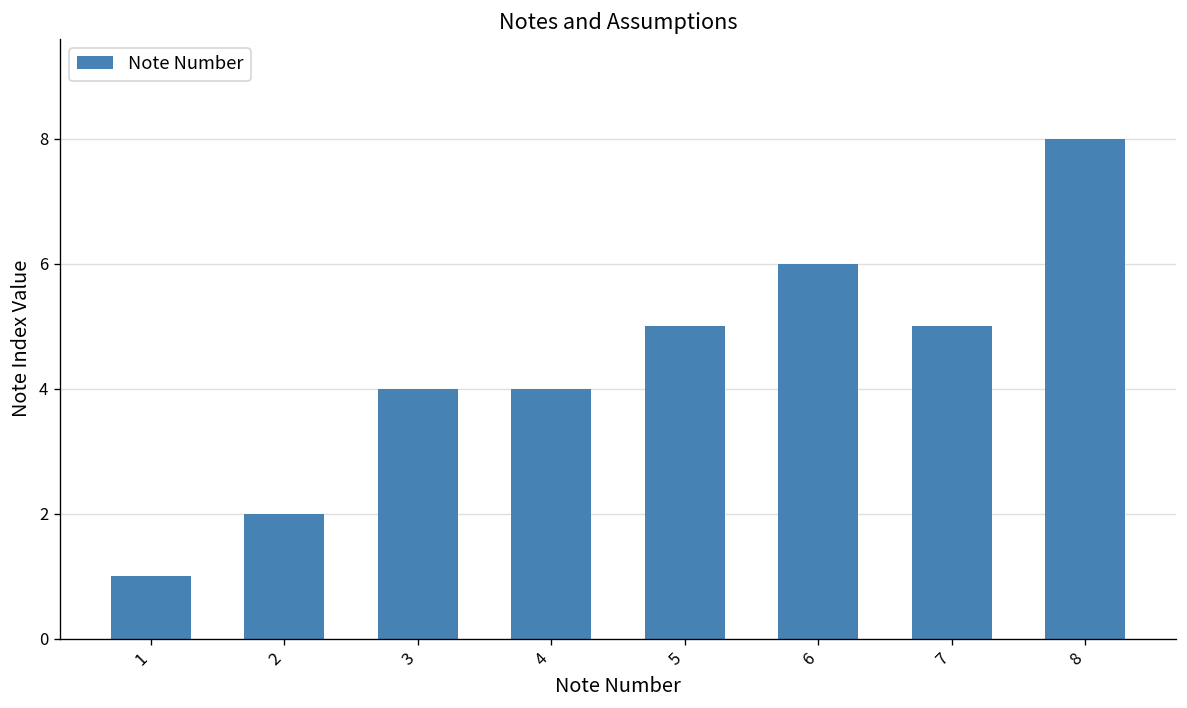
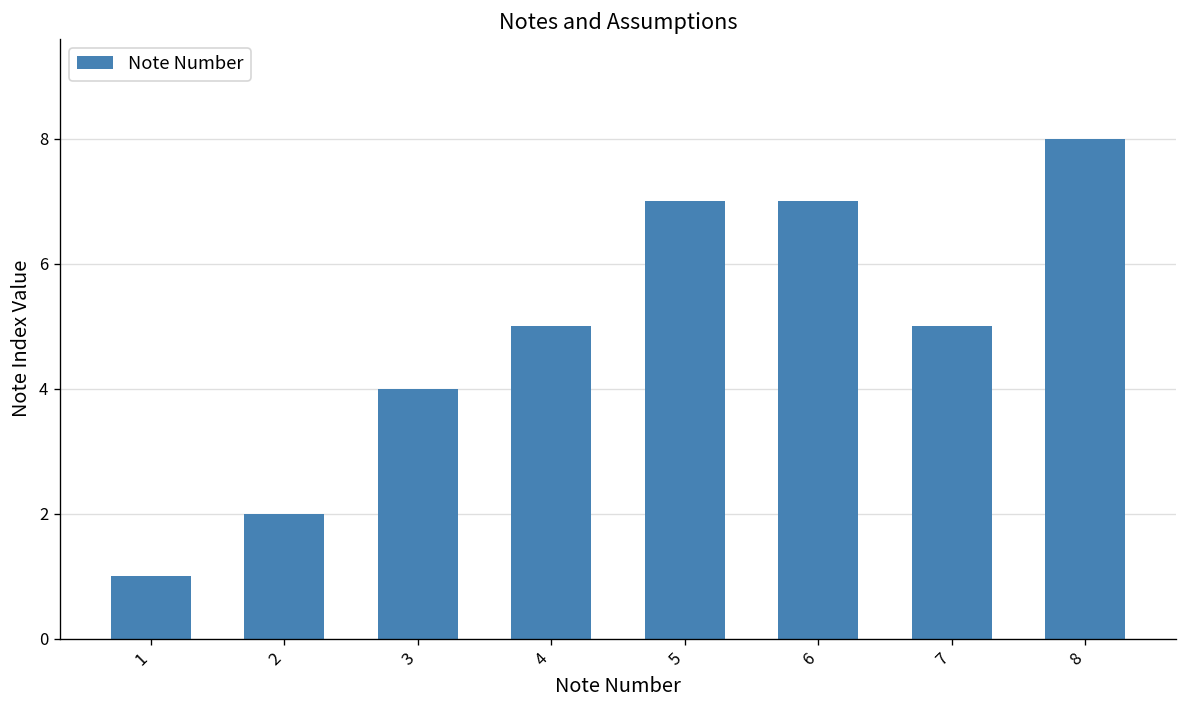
  {
    "1": 1,
    "2": 2,
    "3": 4,
-   "4": 4,
-   "5": 5,
-   "6": 6,
+   "4": 5,
+   "5": 7,
+   "6": 7,
    "7": 5,
    "8": 8
  }
